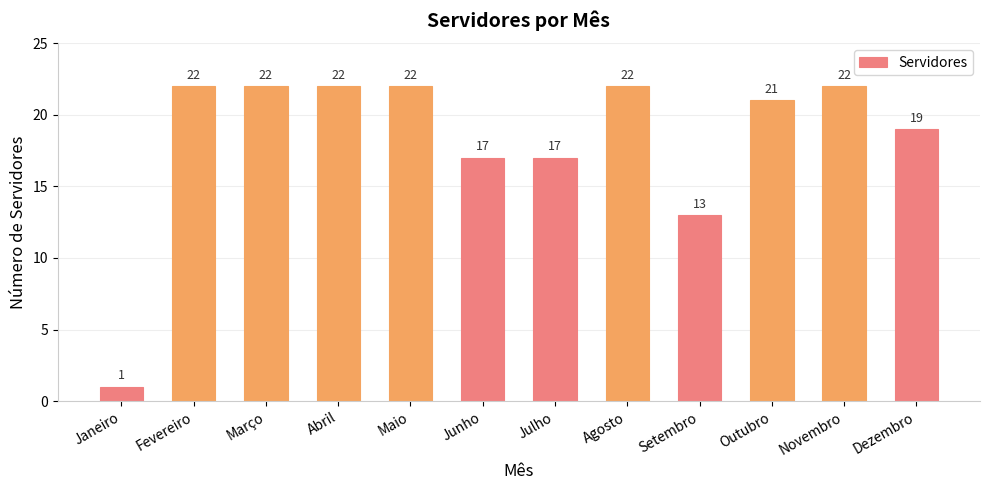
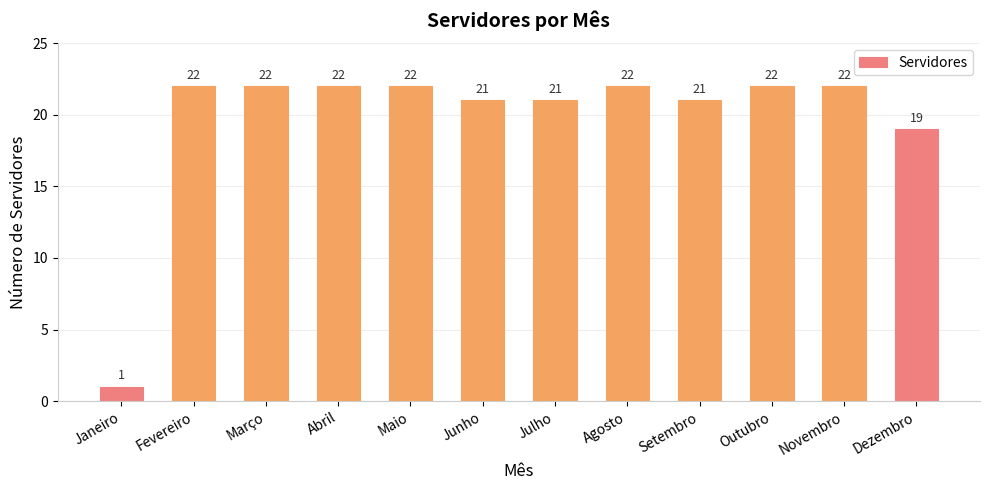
  {
    "Janeiro": 1,
    "Fevereiro": 22,
    "Março": 22,
    "Abril": 22,
    "Maio": 22,
-   "Junho": 17,
-   "Julho": 17,
+   "Junho": 21,
+   "Julho": 21,
    "Agosto": 22,
-   "Setembro": 13,
-   "Outubro": 21,
+   "Setembro": 21,
+   "Outubro": 22,
    "Novembro": 22,
    "Dezembro": 19
  }
